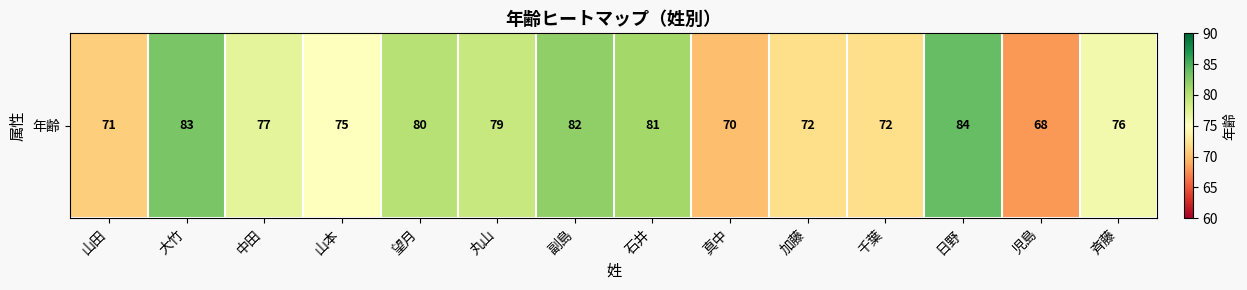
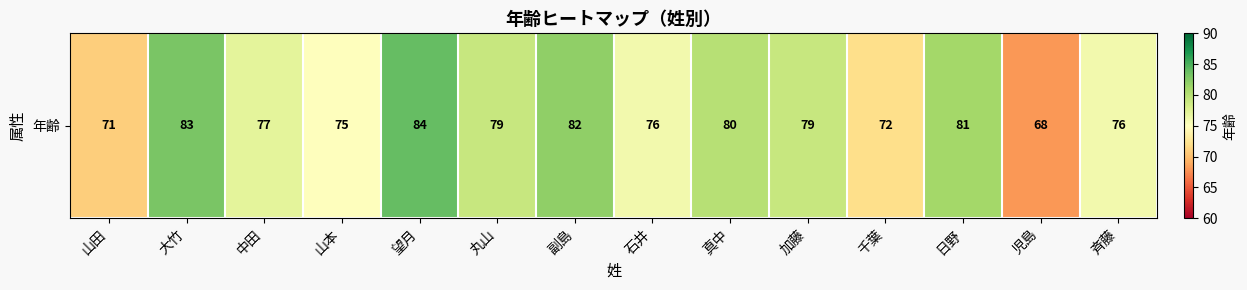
  {
    "年齢": {
      "山田": 71,
      "大竹": 83,
      "中田": 77,
      "山本": 75,
-     "望月": 80,
+     "望月": 84,
      "丸山": 79,
      "副島": 82,
-     "石井": 81,
-     "真中": 70,
-     "加藤": 72,
+     "石井": 76,
+     "真中": 80,
+     "加藤": 79,
      "千葉": 72,
-     "日野": 84,
+     "日野": 81,
      "児島": 68,
      "斉藤": 76
    }
  }
